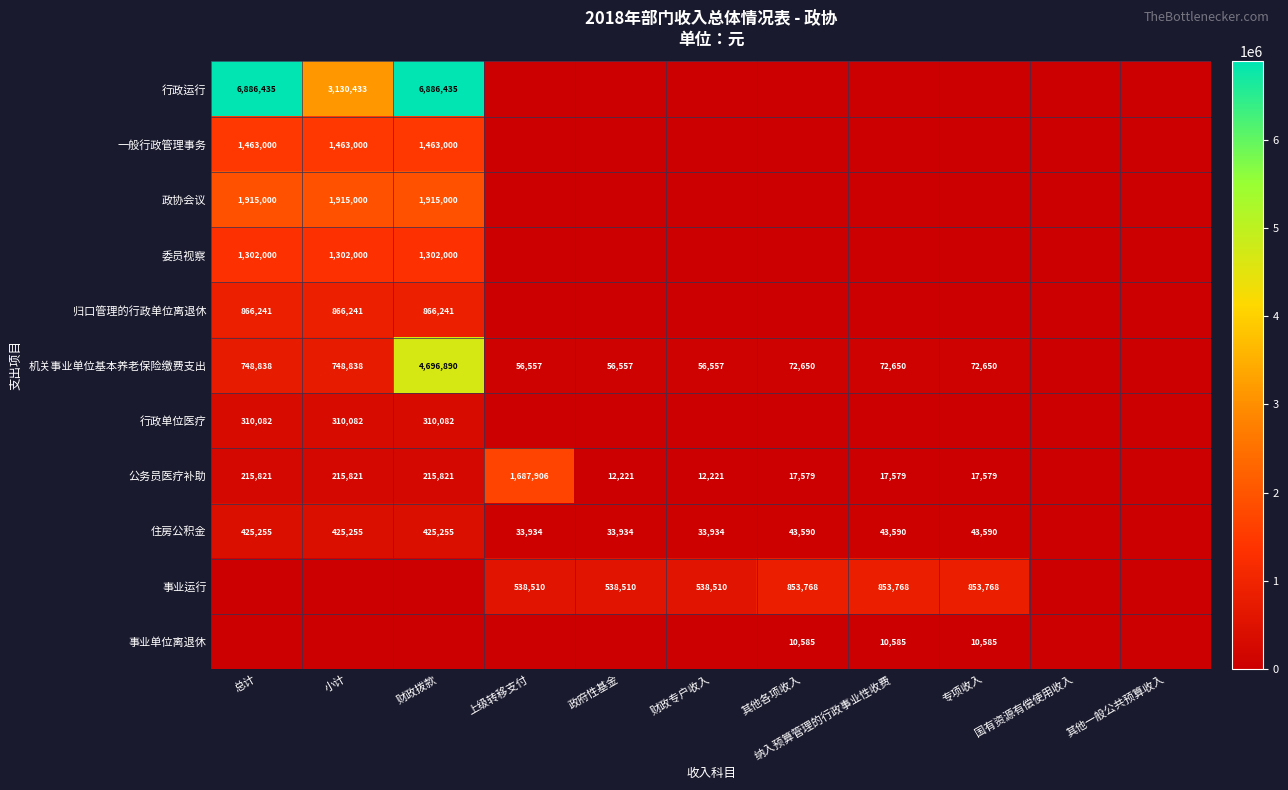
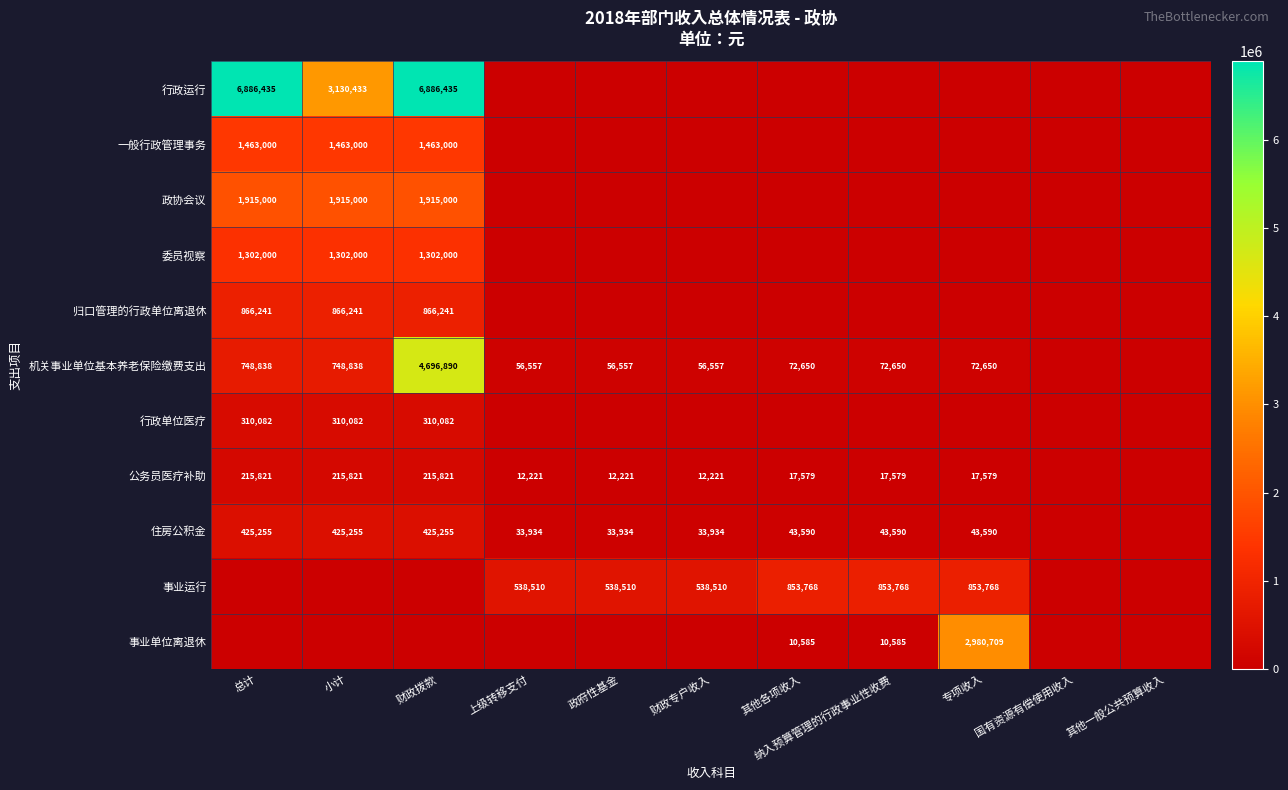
  {
    "行政运行": {
      "总计": "6,886,435",
      "小计": "3,130,433",
      "财政拨款": "6,886,435"
    },
    "一般行政管理事务": {
      "总计": "1,463,000",
      "小计": "1,463,000",
      "财政拨款": "1,463,000"
    },
    "政协会议": {
      "总计": "1,915,000",
      "小计": "1,915,000",
      "财政拨款": "1,915,000"
    },
    "委员视察": {
      "总计": "1,302,000",
      "小计": "1,302,000",
      "财政拨款": "1,302,000"
    },
    "归口管理的行政单位离退休": {
      "总计": "866,241",
      "小计": "866,241",
      "财政拨款": "866,241"
    },
    "机关事业单位基本养老保险缴费支出": {
      "总计": "748,838",
      "小计": "748,838",
      "财政拨款": "4,696,890",
      "上级转移支付": "56,557",
      "政府性基金": "56,557",
      "财政专户收入": "56,557",
      "其他各项收入": "72,650",
      "纳入预算管理的行政事业性收费": "72,650",
      "专项收入": "72,650"
    },
    "行政单位医疗": {
      "总计": "310,082",
      "小计": "310,082",
      "财政拨款": "310,082"
    },
    "公务员医疗补助": {
      "总计": "215,821",
      "小计": "215,821",
      "财政拨款": "215,821",
-     "上级转移支付": "1,687,906",
+     "上级转移支付": "12,221",
      "政府性基金": "12,221",
      "财政专户收入": "12,221",
      "其他各项收入": "17,579",
      "纳入预算管理的行政事业性收费": "17,579",
      "专项收入": "17,579"
    },
    "住房公积金": {
      "总计": "425,255",
      "小计": "425,255",
      "财政拨款": "425,255",
      "上级转移支付": "33,934",
      "政府性基金": "33,934",
      "财政专户收入": "33,934",
      "其他各项收入": "43,590",
      "纳入预算管理的行政事业性收费": "43,590",
      "专项收入": "43,590"
    },
    "事业运行": {
      "上级转移支付": "538,510",
      "政府性基金": "538,510",
      "财政专户收入": "538,510",
      "其他各项收入": "853,768",
      "纳入预算管理的行政事业性收费": "853,768",
      "专项收入": "853,768"
    },
    "事业单位离退休": {
      "其他各项收入": "10,585",
      "纳入预算管理的行政事业性收费": "10,585",
-     "专项收入": "10,585"
+     "专项收入": "2,980,709"
    }
  }
